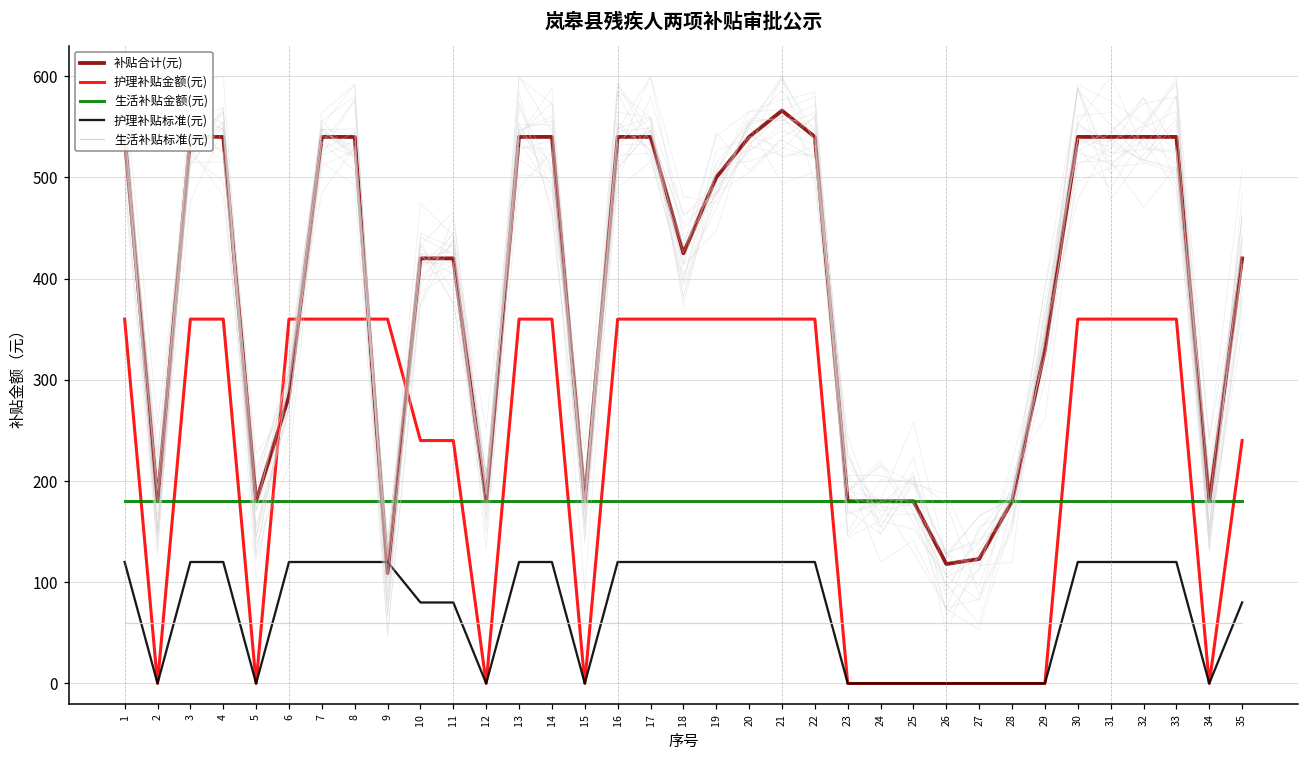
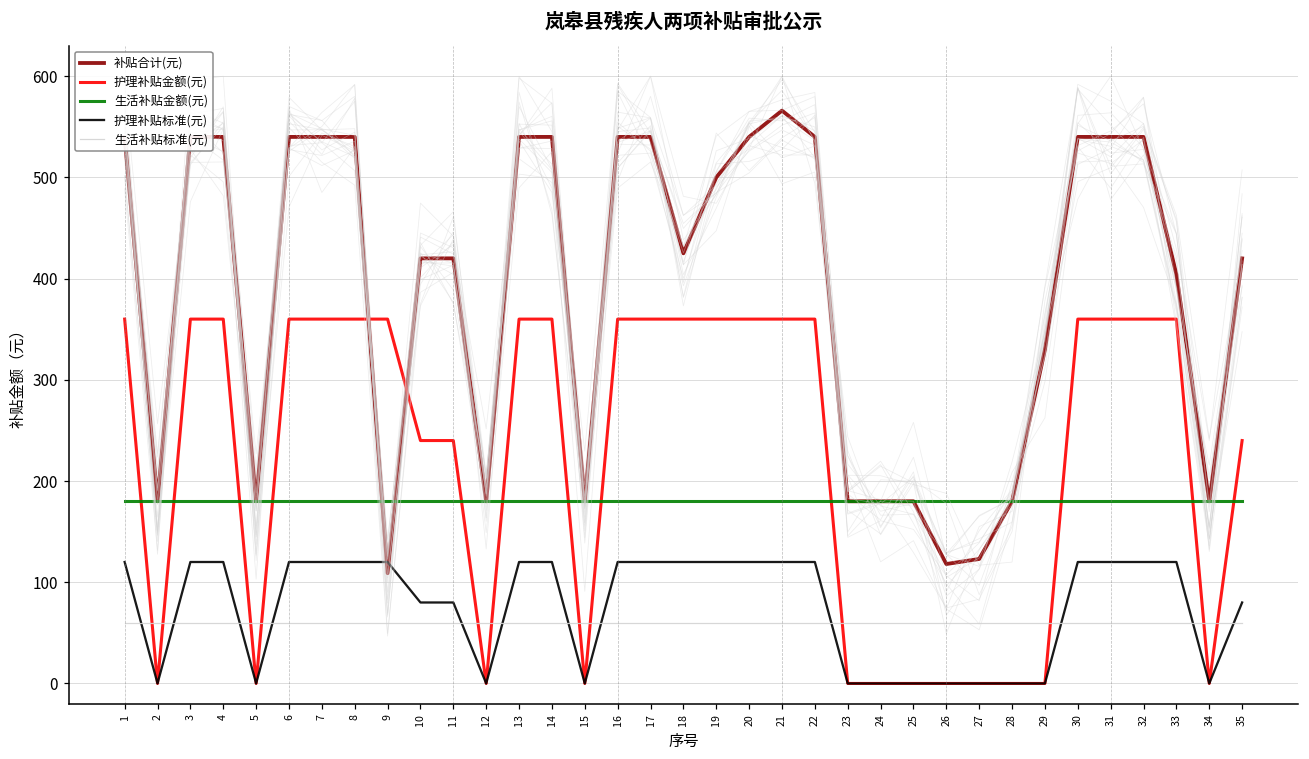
  {
    "补贴合计(元)": {
      "4": 540,
-     "6": 280,
+     "6": 540,
      "11": 420,
      "14": 540,
      "16": 540,
      "17": 540,
      "19": 500,
      "22": 540,
      "26": 120,
      "29": 330,
-     "33": 540
+     "33": 400
    },
    "护理补贴金额(元)": {
      "1": 360,
      "3": 360,
      "4": 360,
      "6": 360,
      "7": 360,
      "8": 360,
      "9": 360,
      "10": 240,
      "11": 240,
      "13": 360,
      "14": 360,
      "16": 360,
      "17": 360,
      "18": 360,
      "19": 360,
      "20": 360,
      "21": 360,
      "22": 360,
      "30": 360,
      "31": 360,
      "32": 360,
      "33": 360,
      "35": 240
    },
    "生活补贴金额(元)": {
      "1": 180,
      "3": 180,
      "4": 180,
      "6": 180,
      "7": 180,
      "8": 180,
      "9": 180,
      "10": 180,
      "11": 180,
      "13": 180,
      "14": 180,
      "16": 180,
      "17": 180,
      "18": 180,
      "19": 180,
      "20": 180,
      "21": 180,
      "22": 180,
      "27": 180,
      "29": 180,
      "30": 180,
      "31": 180,
      "32": 180,
      "33": 180,
      "35": 180
    },
    "护理补贴标准(元)": {
      "1": 120,
      "3": 120,
      "4": 120,
      "6": 120,
      "7": 120,
      "8": 120,
      "10": 80,
      "11": 80,
      "13": 120,
      "14": 120,
      "16": 120,
      "17": 120,
      "18": 120,
      "19": 120,
      "20": 120,
      "21": 120,
      "22": 120,
      "30": 120,
      "31": 120,
      "32": 120,
      "33": 120,
      "35": 80
    }
  }
